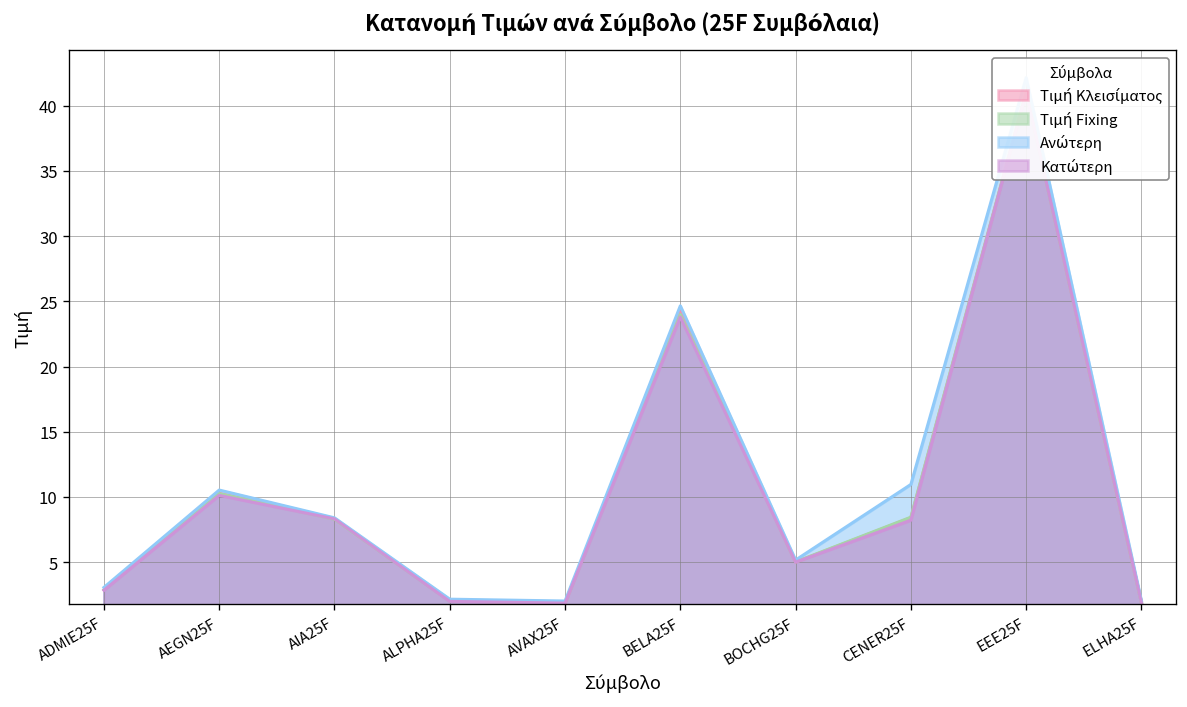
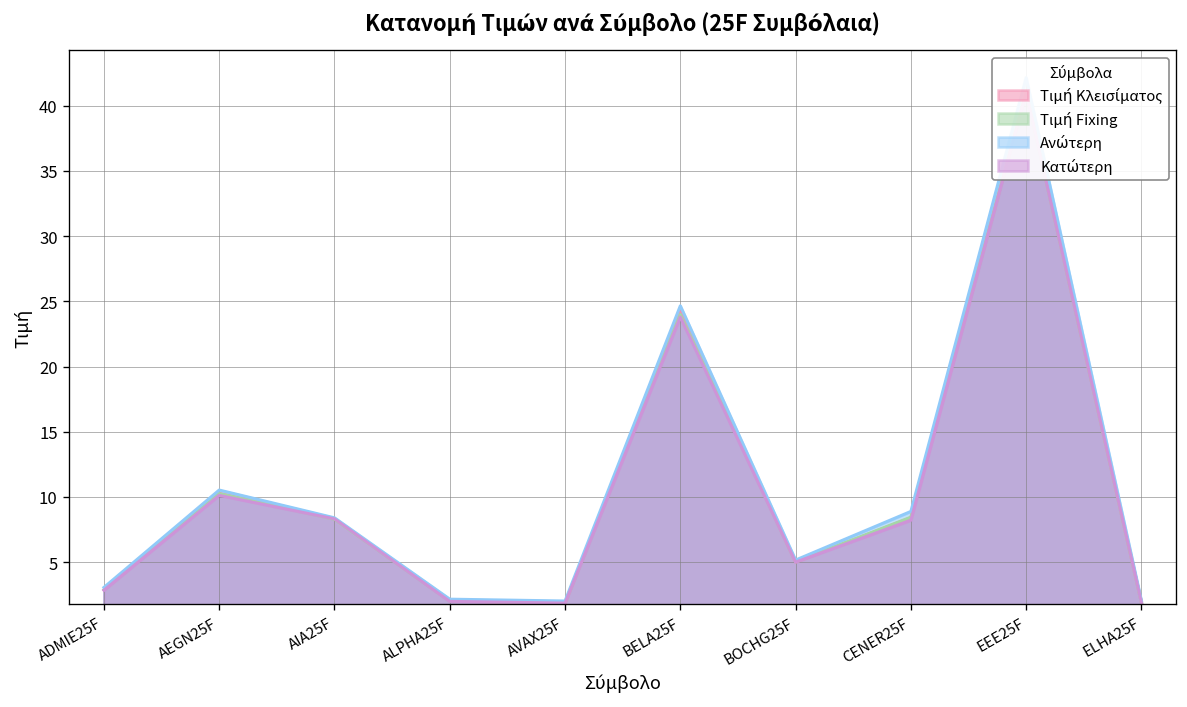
  {
    "Ανώτερη": {
      "AEGN25F": 10.5,
      "BELA25F": 24.7,
-     "CENER25F": 11.0
+     "CENER25F": 8.9
    }
  }
